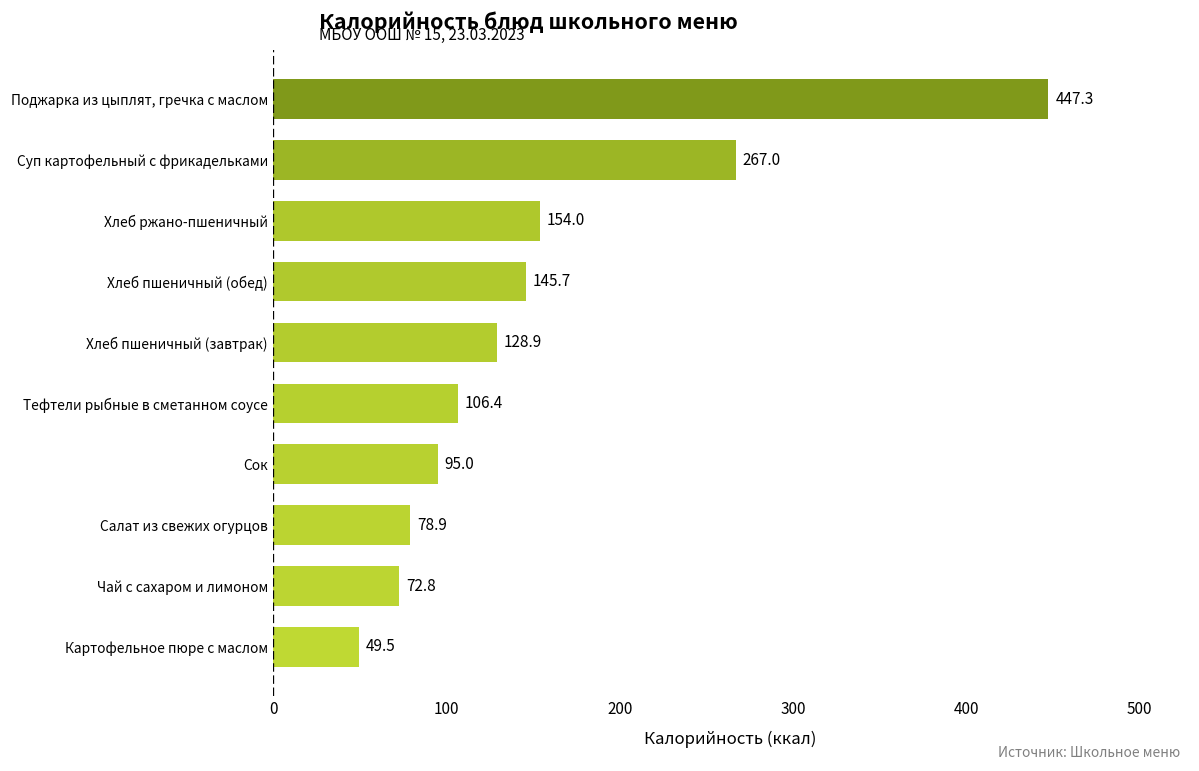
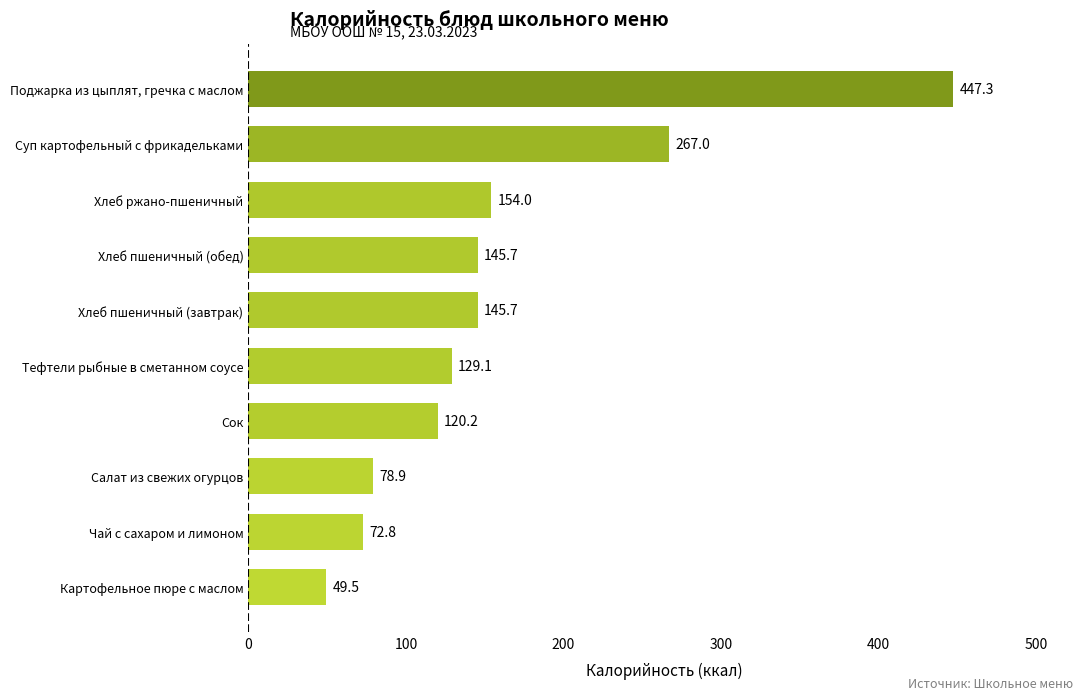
  {
    "Поджарка из цыплят, гречка с маслом": 447.3,
    "Суп картофельный с фрикадельками": 267.0,
    "Хлеб ржано-пшеничный": 154.0,
    "Хлеб пшеничный (обед)": 145.7,
-   "Хлеб пшеничный (завтрак)": 128.9,
-   "Тефтели рыбные в сметанном соусе": 106.4,
-   "Сок": 95.0,
+   "Хлеб пшеничный (завтрак)": 145.7,
+   "Тефтели рыбные в сметанном соусе": 129.1,
+   "Сок": 120.2,
    "Салат из свежих огурцов": 78.9,
    "Чай с сахаром и лимоном": 72.8,
    "Картофельное пюре с маслом": 49.5
  }
